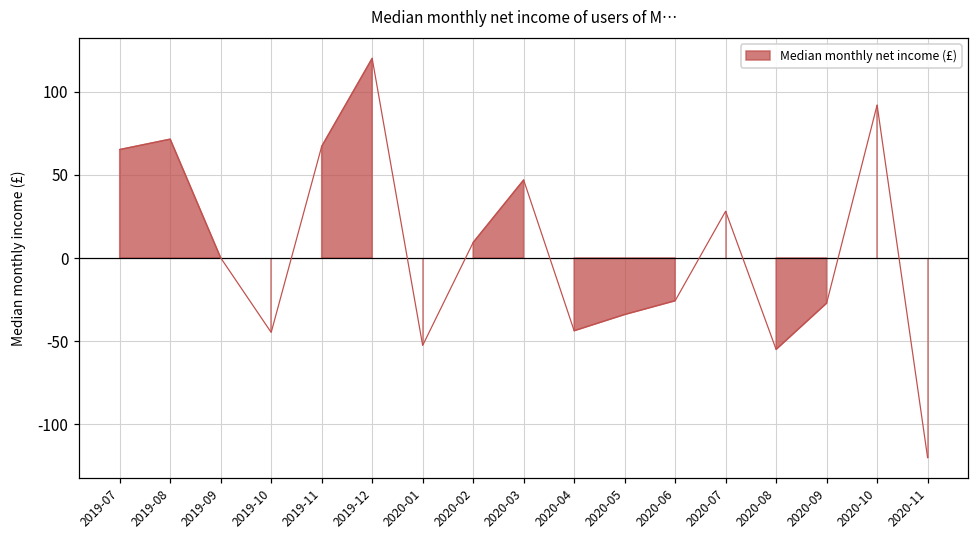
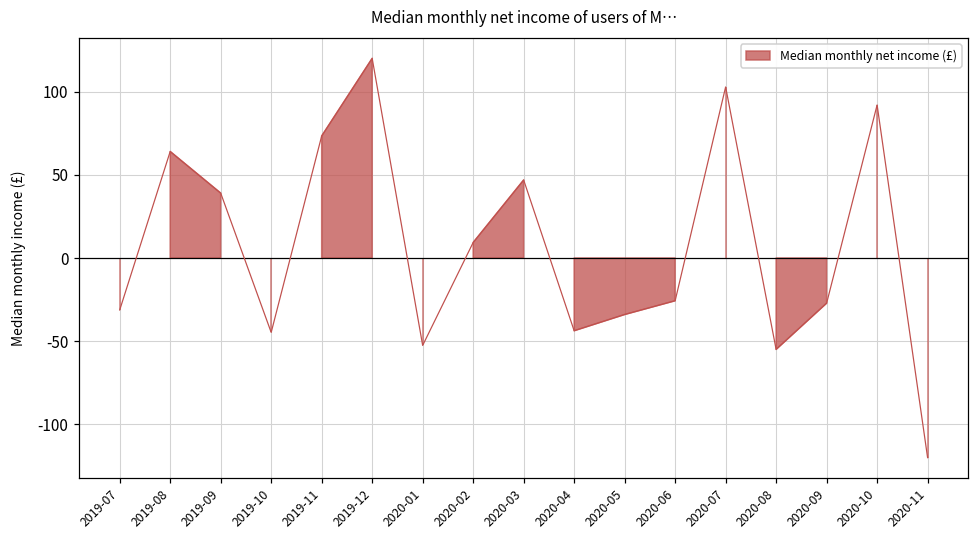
  {
-   "2019-07": 65,
-   "2019-08": 71,
-   "2019-09": 0,
+   "2019-07": -31,
+   "2019-08": 64,
+   "2019-09": 39,
    "2019-10": -45,
-   "2019-11": 67,
+   "2019-11": 73,
    "2019-12": 120,
    "2020-01": -53,
    "2020-02": 9,
    "2020-03": 47,
    "2020-04": -44,
    "2020-05": -34,
    "2020-06": -26,
-   "2020-07": 28,
+   "2020-07": 103,
    "2020-08": -55,
    "2020-09": -27,
    "2020-10": 92,
    "2020-11": -120
  }
